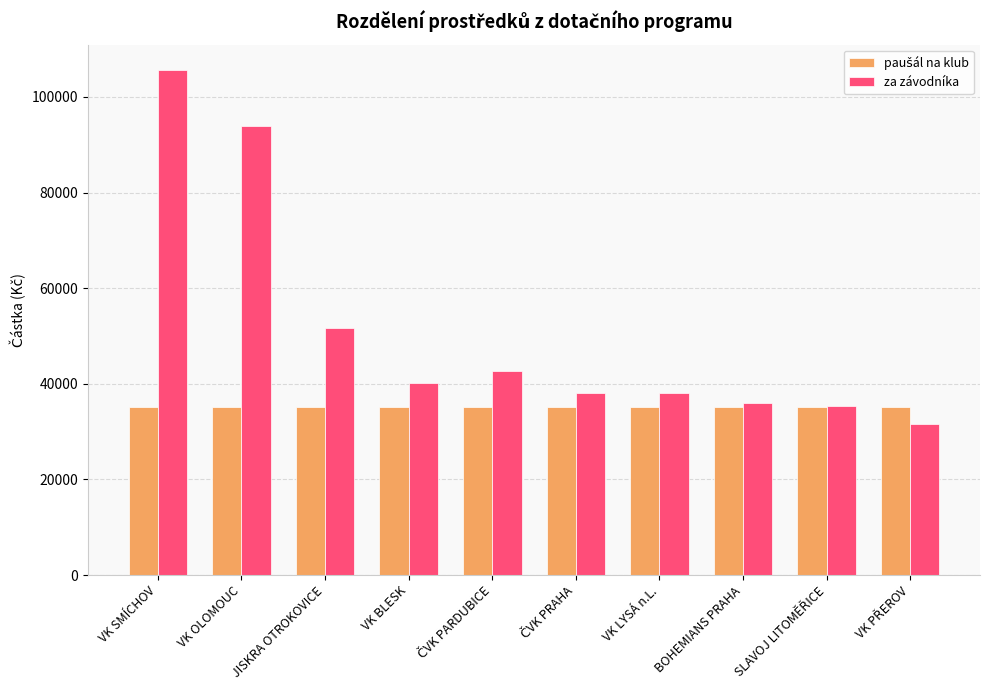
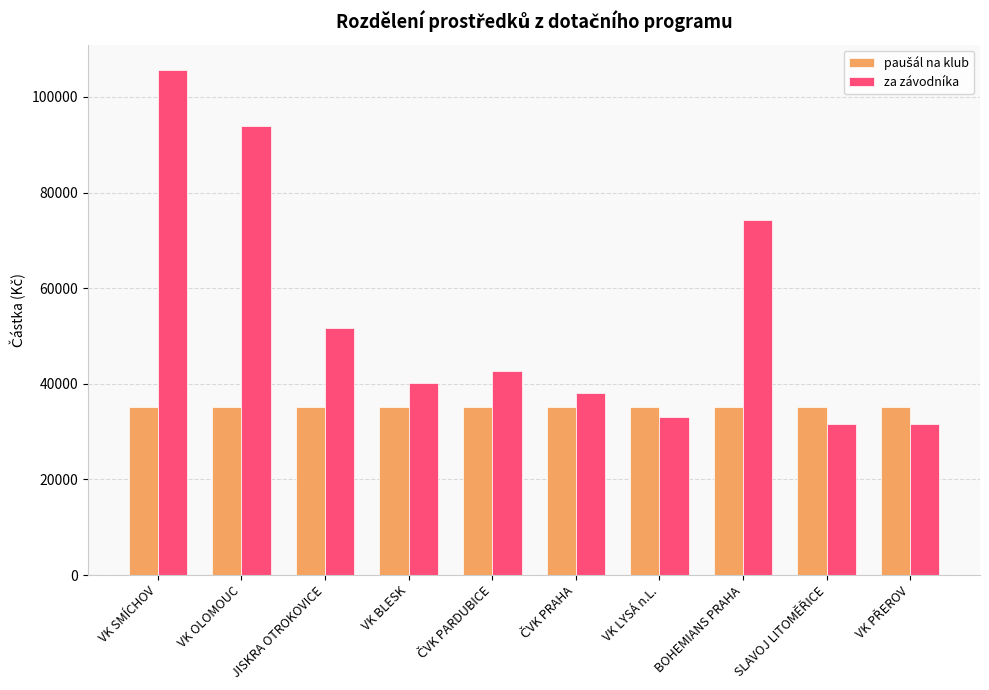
  {
    "paušál na klub": {
      "VK SMÍCHOV": 35000,
      "VK OLOMOUC": 35000,
      "JISKRA OTROKOVICE": 35000,
      "VK BLESK": 35000,
      "ČVK PARDUBICE": 35000,
      "ČVK PRAHA": 35000,
      "VK LYSÁ n.L.": 35000,
      "BOHEMIANS PRAHA": 35000,
      "SLAVOJ LITOMĚŘICE": 35000,
      "VK PŘEROV": 35000
    },
    "za závodníka": {
      "VK SMÍCHOV": 106000,
      "VK OLOMOUC": 94000,
      "JISKRA OTROKOVICE": 52000,
      "VK BLESK": 40000,
      "ČVK PARDUBICE": 43000,
      "ČVK PRAHA": 38000,
-     "VK LYSÁ n.L.": 38000,
-     "BOHEMIANS PRAHA": 36000,
-     "SLAVOJ LITOMĚŘICE": 35000,
+     "VK LYSÁ n.L.": 33000,
+     "BOHEMIANS PRAHA": 74000,
+     "SLAVOJ LITOMĚŘICE": 32000,
      "VK PŘEROV": 32000
    }
  }
